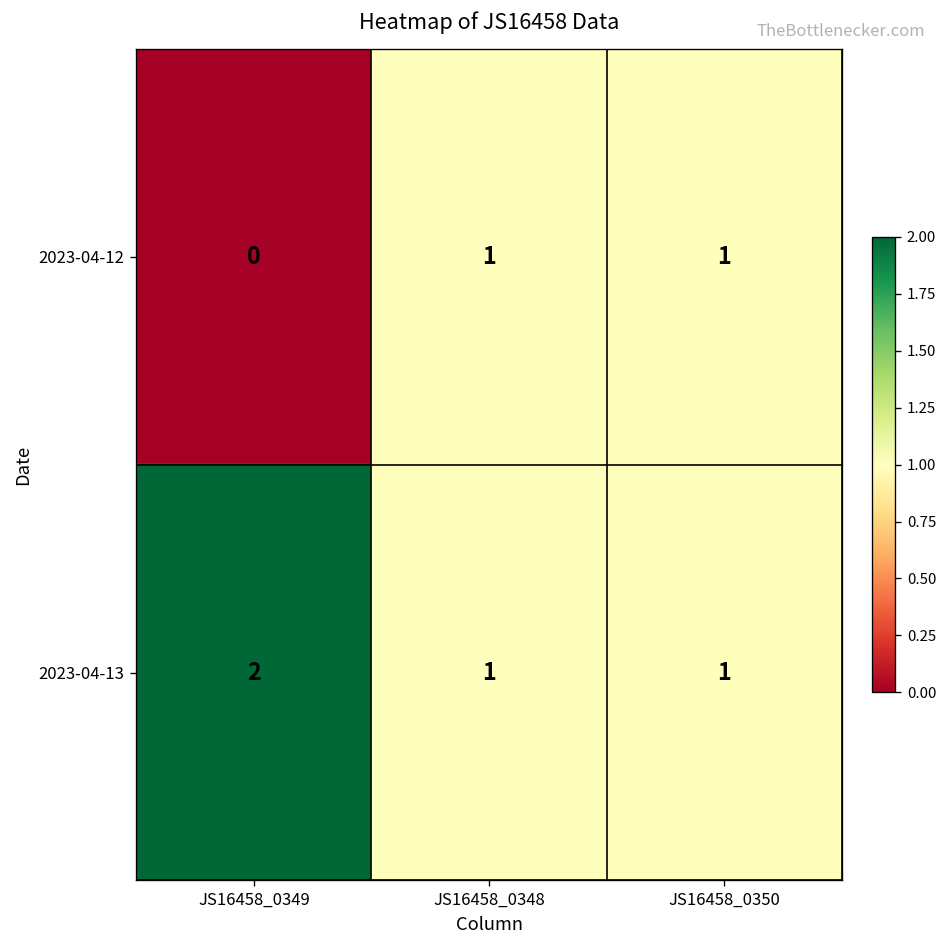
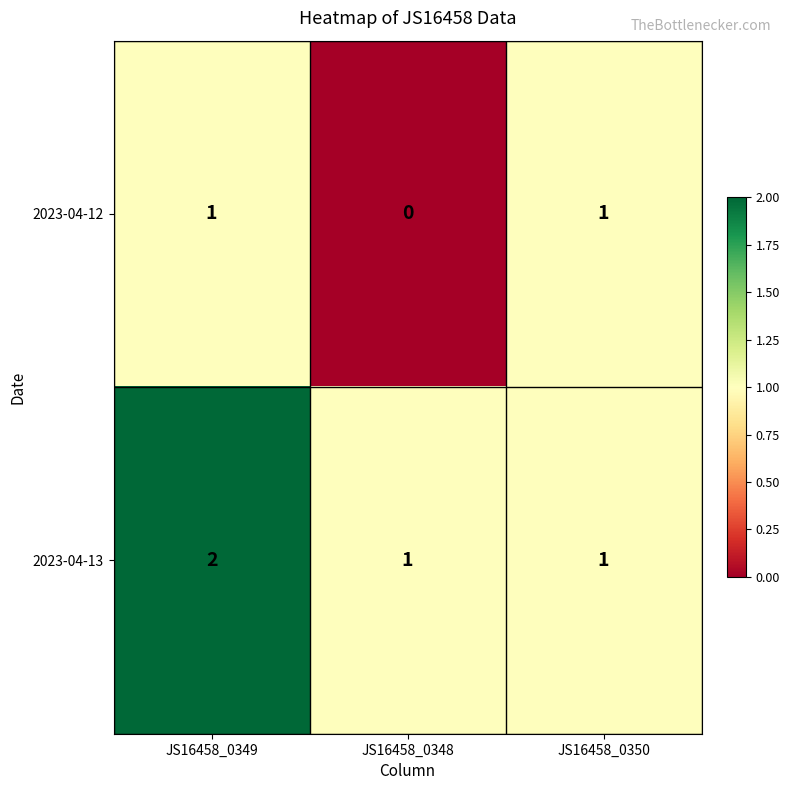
  {
    "2023-04-12": {
-     "JS16458_0349": 0,
-     "JS16458_0348": 1,
+     "JS16458_0349": 1,
+     "JS16458_0348": 0,
      "JS16458_0350": 1
    },
    "2023-04-13": {
      "JS16458_0349": 2,
      "JS16458_0348": 1,
      "JS16458_0350": 1
    }
  }
